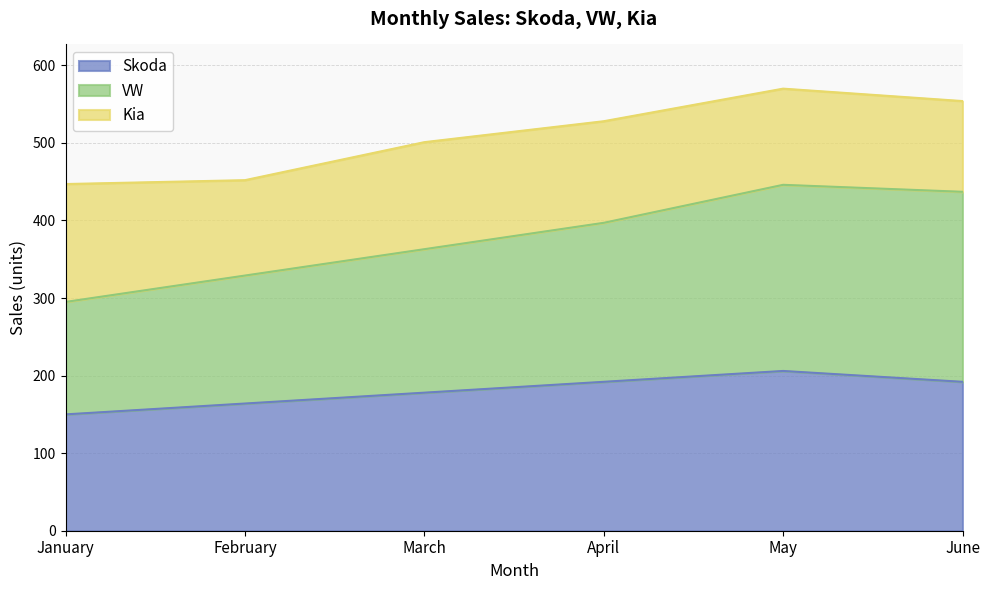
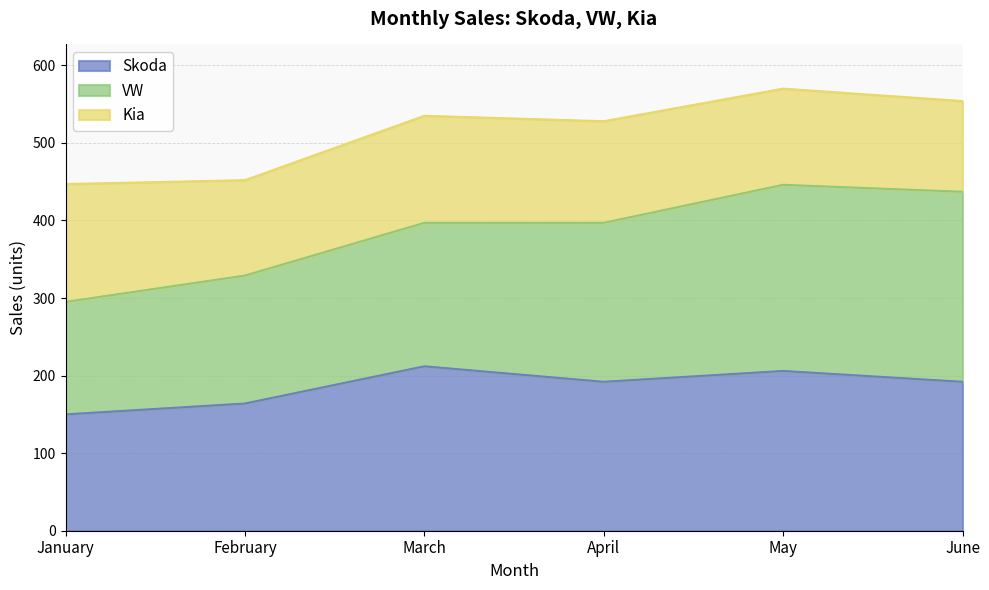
  {
    "Skoda": {
      "January": 150,
      "February": 160,
-     "March": 180,
+     "March": 210,
      "April": 190,
      "May": 210,
      "June": 190
    },
    "VW": {
      "January": 150,
      "February": 170,
      "March": 190,
      "April": 210,
      "May": 240,
      "June": 250
    },
    "Kia": {
      "January": 150,
      "February": 120,
      "March": 140,
      "April": 130,
      "May": 120,
      "June": 120
    }
  }
